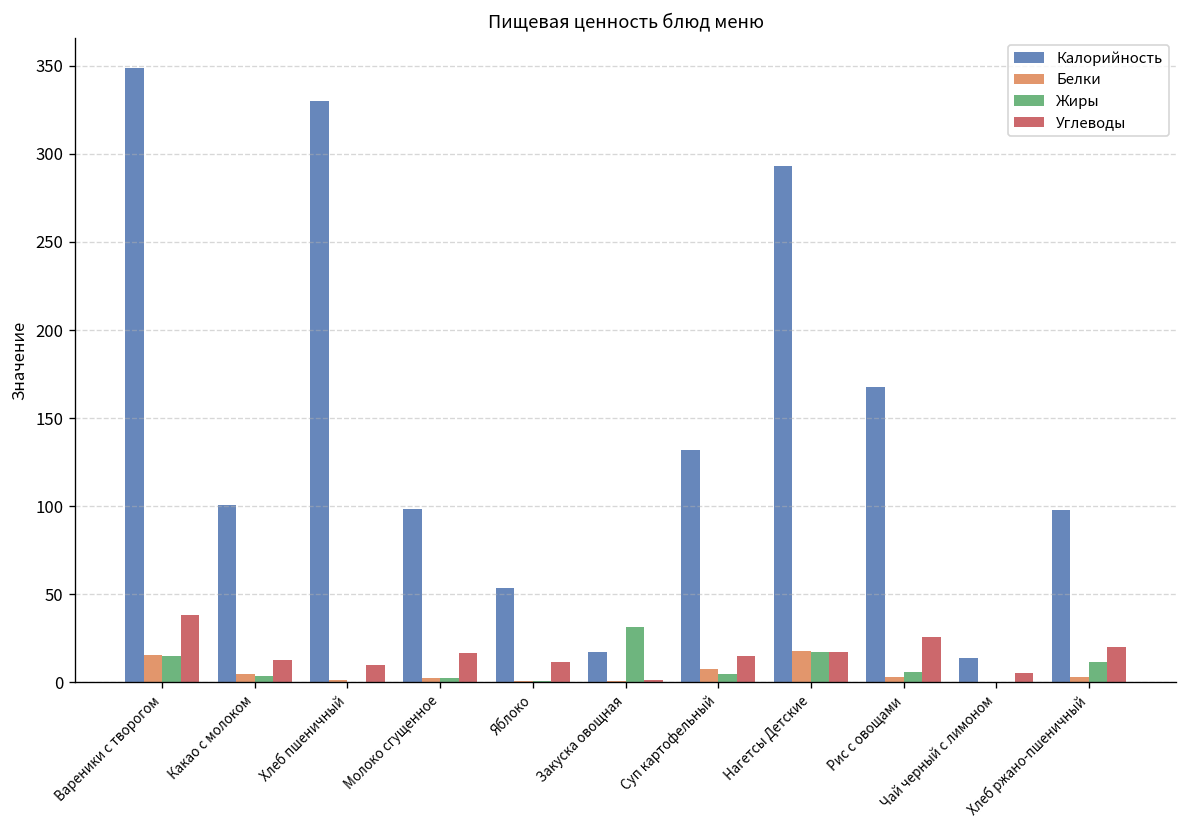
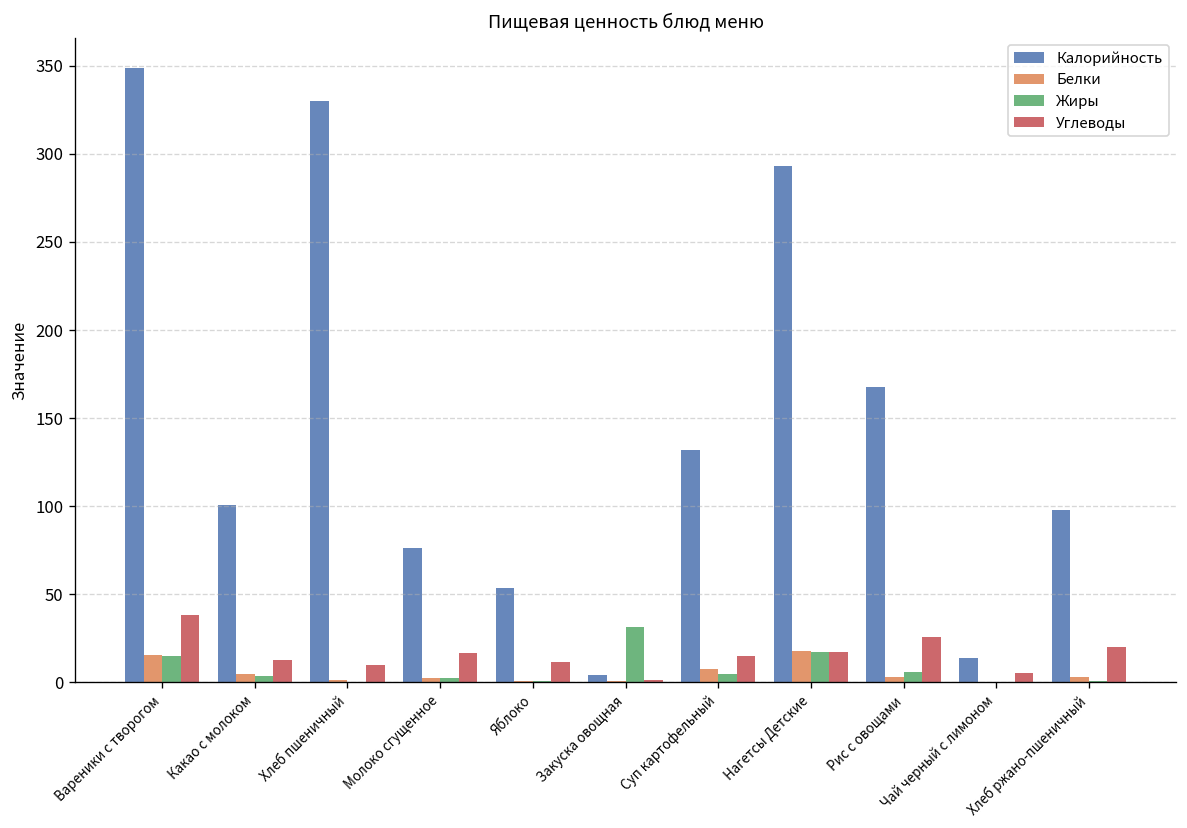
  {
    "Калорийность": {
      "Вареники с творогом": 349,
      "Какао с молоком": 100,
      "Хлеб пшеничный": 330,
-     "Молоко сгущенное": 98,
+     "Молоко сгущенное": 76,
      "Яблоко": 53,
-     "Закуска овощная": 17,
+     "Закуска овощная": 4,
      "Суп картофельный": 132,
      "Нагетсы Детские": 293,
      "Рис с овощами": 168,
      "Чай черный с лимоном": 14,
      "Хлеб ржано-пшеничный": 98
    },
    "Жиры": {
      "Вареники с творогом": 15,
      "Какао с молоком": 4,
      "Молоко сгущенное": 3,
      "Закуска овощная": 31,
      "Суп картофельный": 5,
      "Нагетсы Детские": 17,
      "Рис с овощами": 6,
-     "Хлеб ржано-пшеничный": 12
+     "Хлеб ржано-пшеничный": 1
    }
  }
